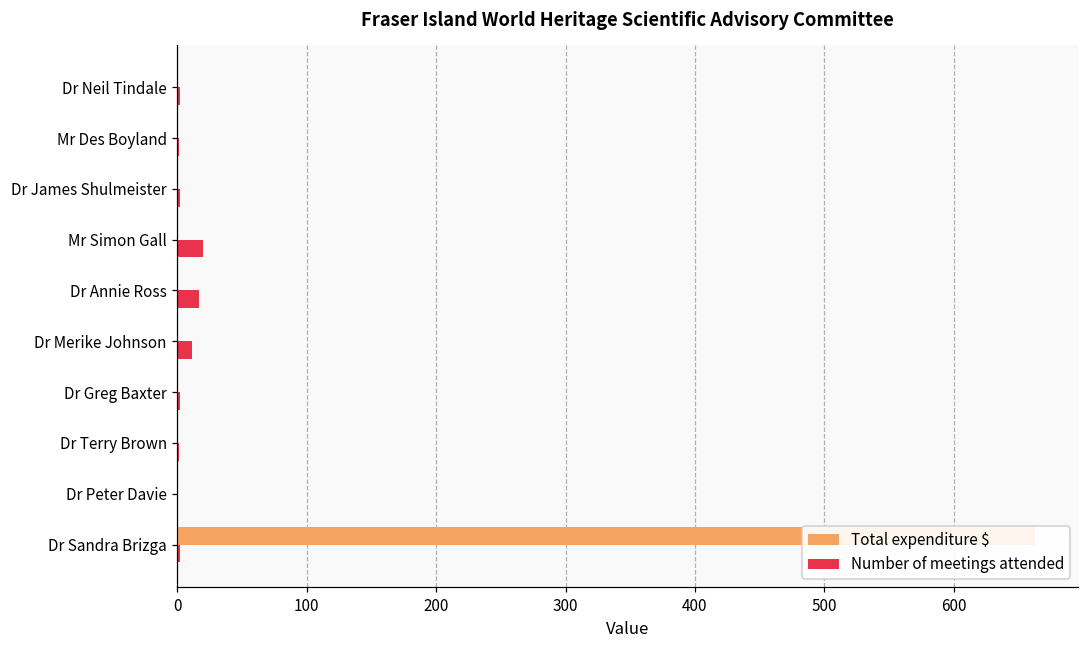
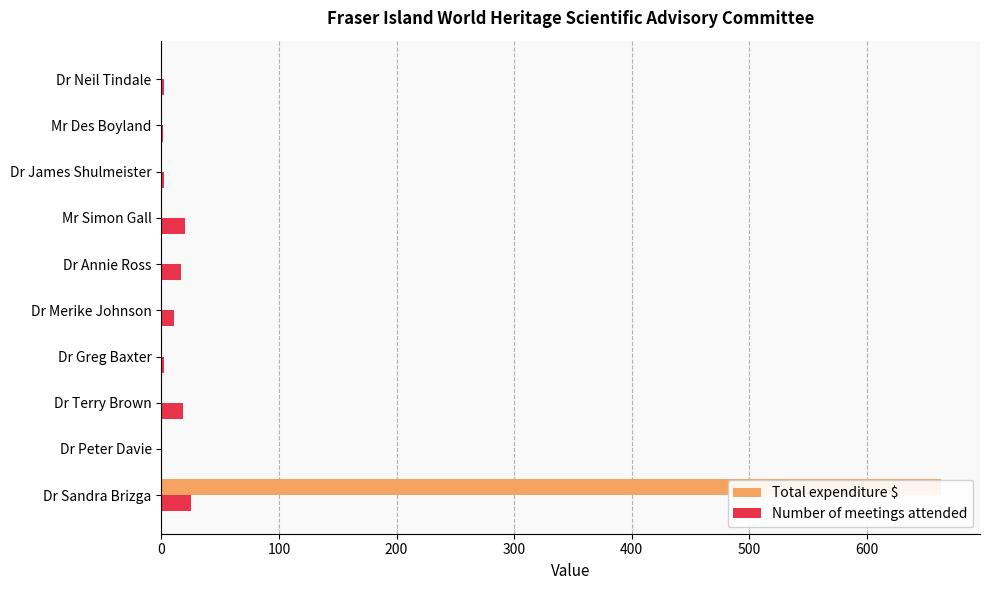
  {
    "Total expenditure $": {
      "Dr Neil Tindale": 0,
      "Mr Des Boyland": 0,
      "Dr James Shulmeister": 0,
      "Mr Simon Gall": 0,
      "Dr Annie Ross": 0,
      "Dr Merike Johnson": 0,
      "Dr Greg Baxter": 0,
      "Dr Terry Brown": 0,
      "Dr Peter Davie": 0
    },
    "Number of meetings attended": {
      "Mr Simon Gall": 20,
      "Dr Annie Ross": 17,
      "Dr Merike Johnson": 11,
-     "Dr Terry Brown": 1,
+     "Dr Terry Brown": 18,
      "Dr Peter Davie": 0,
-     "Dr Sandra Brizga": 2
+     "Dr Sandra Brizga": 25
    }
  }
